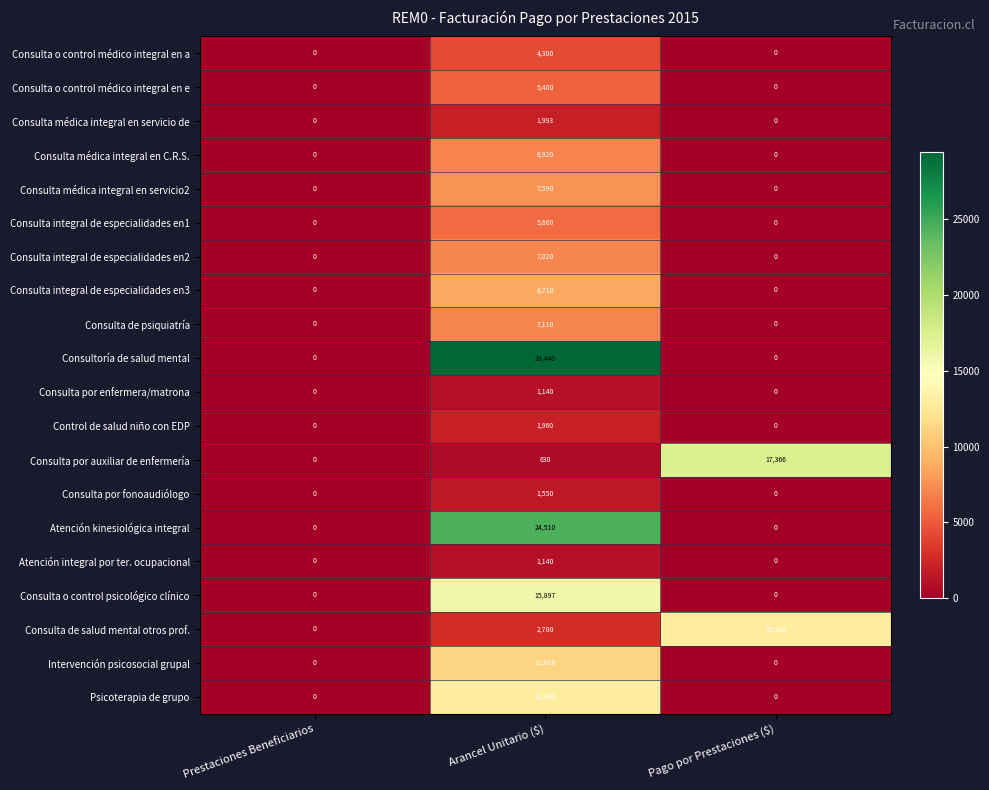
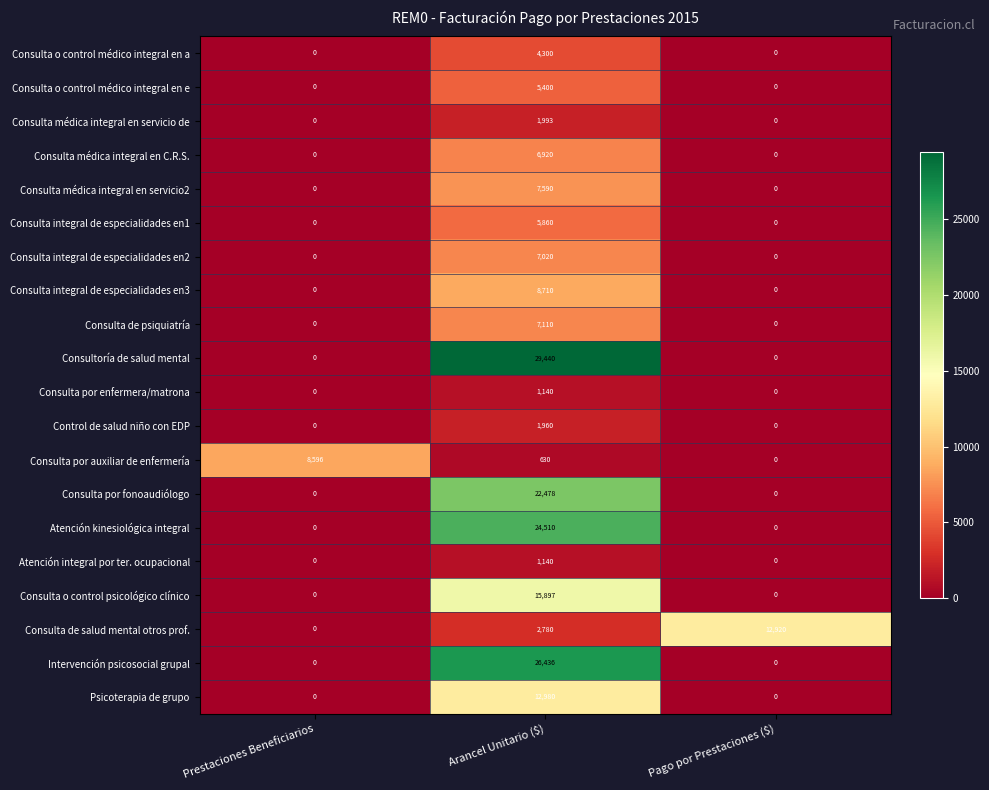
  {
    "Consulta o control médico integral en a": {
      "Prestaciones Beneficiarios": "0",
      "Arancel Unitario ($)": "4,300",
      "Pago por Prestaciones ($)": "0"
    },
    "Consulta o control médico integral en e": {
      "Prestaciones Beneficiarios": "0",
      "Arancel Unitario ($)": "5,400",
      "Pago por Prestaciones ($)": "0"
    },
    "Consulta médica integral en servicio de": {
      "Prestaciones Beneficiarios": "0",
      "Arancel Unitario ($)": "1,993",
      "Pago por Prestaciones ($)": "0"
    },
    "Consulta médica integral en C.R.S.": {
      "Prestaciones Beneficiarios": "0",
      "Arancel Unitario ($)": "6,920",
      "Pago por Prestaciones ($)": "0"
    },
    "Consulta médica integral en servicio2": {
      "Prestaciones Beneficiarios": "0",
      "Arancel Unitario ($)": "7,590",
      "Pago por Prestaciones ($)": "0"
    },
    "Consulta integral de especialidades en1": {
      "Prestaciones Beneficiarios": "0",
      "Arancel Unitario ($)": "5,860",
      "Pago por Prestaciones ($)": "0"
    },
    "Consulta integral de especialidades en2": {
      "Prestaciones Beneficiarios": "0",
      "Arancel Unitario ($)": "7,020",
      "Pago por Prestaciones ($)": "0"
    },
    "Consulta integral de especialidades en3": {
      "Prestaciones Beneficiarios": "0",
      "Arancel Unitario ($)": "8,710",
      "Pago por Prestaciones ($)": "0"
    },
    "Consulta de psiquiatría": {
      "Prestaciones Beneficiarios": "0",
      "Arancel Unitario ($)": "7,110",
      "Pago por Prestaciones ($)": "0"
    },
    "Consultoría de salud mental": {
      "Prestaciones Beneficiarios": "0",
      "Arancel Unitario ($)": "29,440",
      "Pago por Prestaciones ($)": "0"
    },
    "Consulta por enfermera/matrona": {
      "Prestaciones Beneficiarios": "0",
      "Arancel Unitario ($)": "1,140",
      "Pago por Prestaciones ($)": "0"
    },
    "Control de salud niño con EDP": {
      "Prestaciones Beneficiarios": "0",
      "Arancel Unitario ($)": "1,960",
      "Pago por Prestaciones ($)": "0"
    },
    "Consulta por auxiliar de enfermería": {
-     "Prestaciones Beneficiarios": "0",
+     "Prestaciones Beneficiarios": "8,596",
      "Arancel Unitario ($)": "630",
-     "Pago por Prestaciones ($)": "17,366"
+     "Pago por Prestaciones ($)": "0"
    },
    "Consulta por fonoaudiólogo": {
      "Prestaciones Beneficiarios": "0",
-     "Arancel Unitario ($)": "1,550",
+     "Arancel Unitario ($)": "22,478",
      "Pago por Prestaciones ($)": "0"
    },
    "Atención kinesiológica integral": {
      "Prestaciones Beneficiarios": "0",
      "Arancel Unitario ($)": "24,510",
      "Pago por Prestaciones ($)": "0"
    },
    "Atención integral por ter. ocupacional": {
      "Prestaciones Beneficiarios": "0",
      "Arancel Unitario ($)": "1,140",
      "Pago por Prestaciones ($)": "0"
    },
    "Consulta o control psicológico clínico": {
      "Prestaciones Beneficiarios": "0",
      "Arancel Unitario ($)": "15,897",
      "Pago por Prestaciones ($)": "0"
    },
    "Consulta de salud mental otros prof.": {
      "Prestaciones Beneficiarios": "0",
      "Arancel Unitario ($)": "2,780",
      "Pago por Prestaciones ($)": "12,920"
    },
    "Intervención psicosocial grupal": {
      "Prestaciones Beneficiarios": "0",
-     "Arancel Unitario ($)": "11,080",
+     "Arancel Unitario ($)": "26,436",
      "Pago por Prestaciones ($)": "0"
    },
    "Psicoterapia de grupo": {
      "Prestaciones Beneficiarios": "0",
      "Arancel Unitario ($)": "12,980",
      "Pago por Prestaciones ($)": "0"
    }
  }
